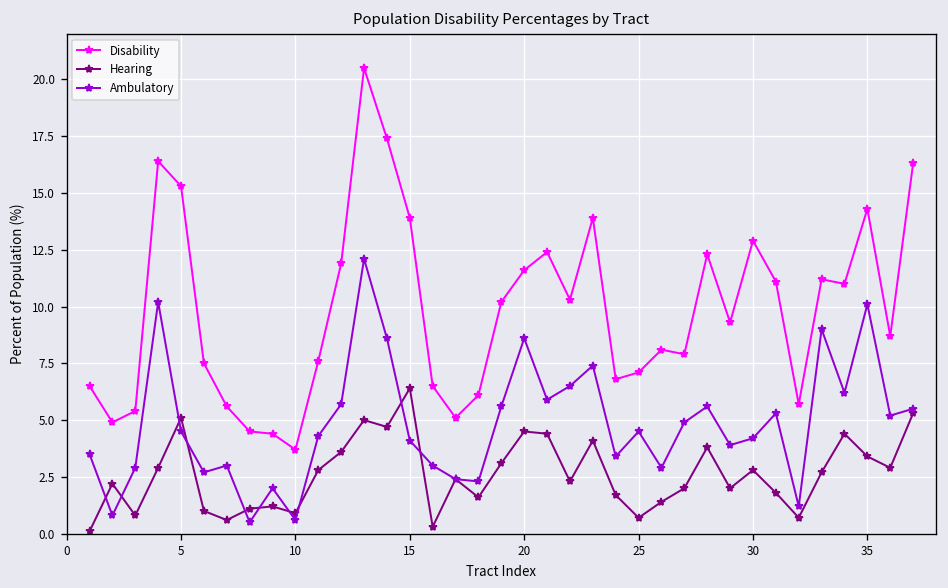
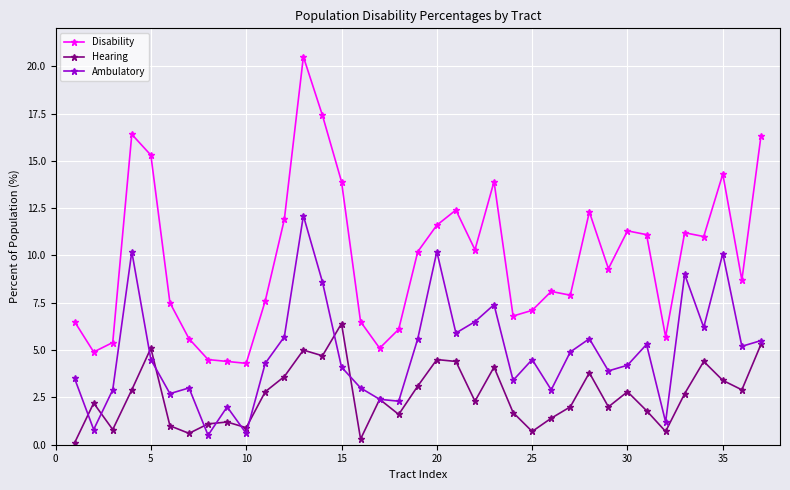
  {
    "Disability": {
      "5": 15.3,
-     "10": 3.7,
+     "10": 4.3,
      "15": 13.9,
      "20": 11.6,
      "25": 7.1,
-     "30": 12.9,
+     "30": 11.3,
      "35": 14.3
    },
    "Hearing": {
      "5": 5.1,
      "10": 0.9,
      "15": 6.4,
      "20": 4.5,
      "25": 0.7,
      "30": 2.8,
      "35": 3.4
    },
    "Ambulatory": {
      "5": 4.5,
      "10": 0.6,
      "15": 4.1,
-     "20": 8.6,
+     "20": 10.2,
      "25": 4.5,
      "30": 4.2,
      "35": 10.1
    }
  }
